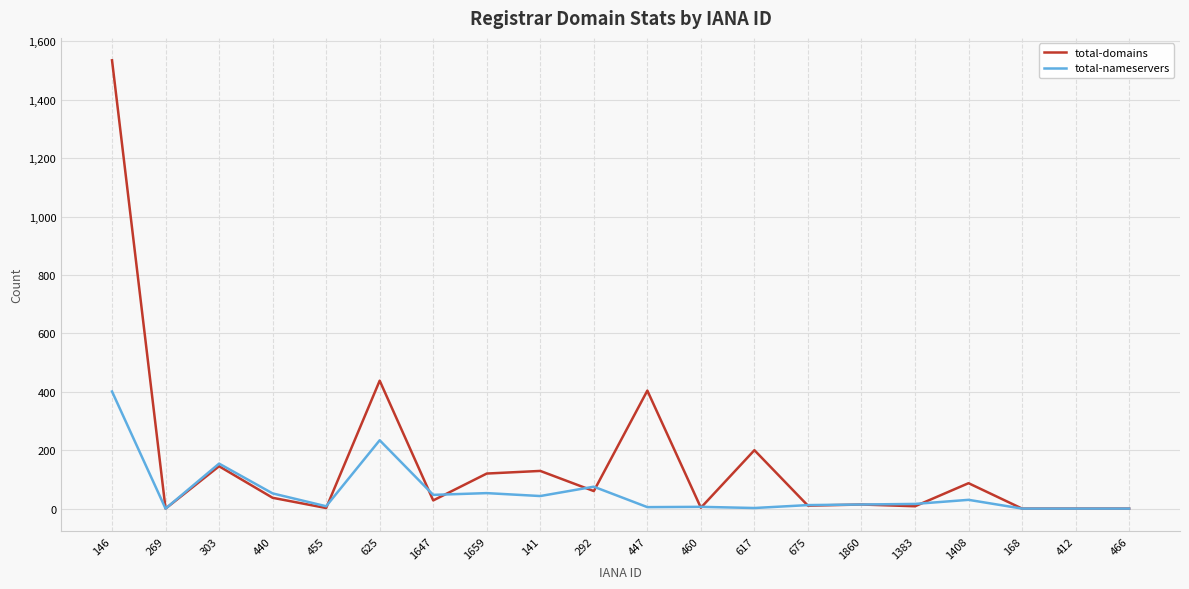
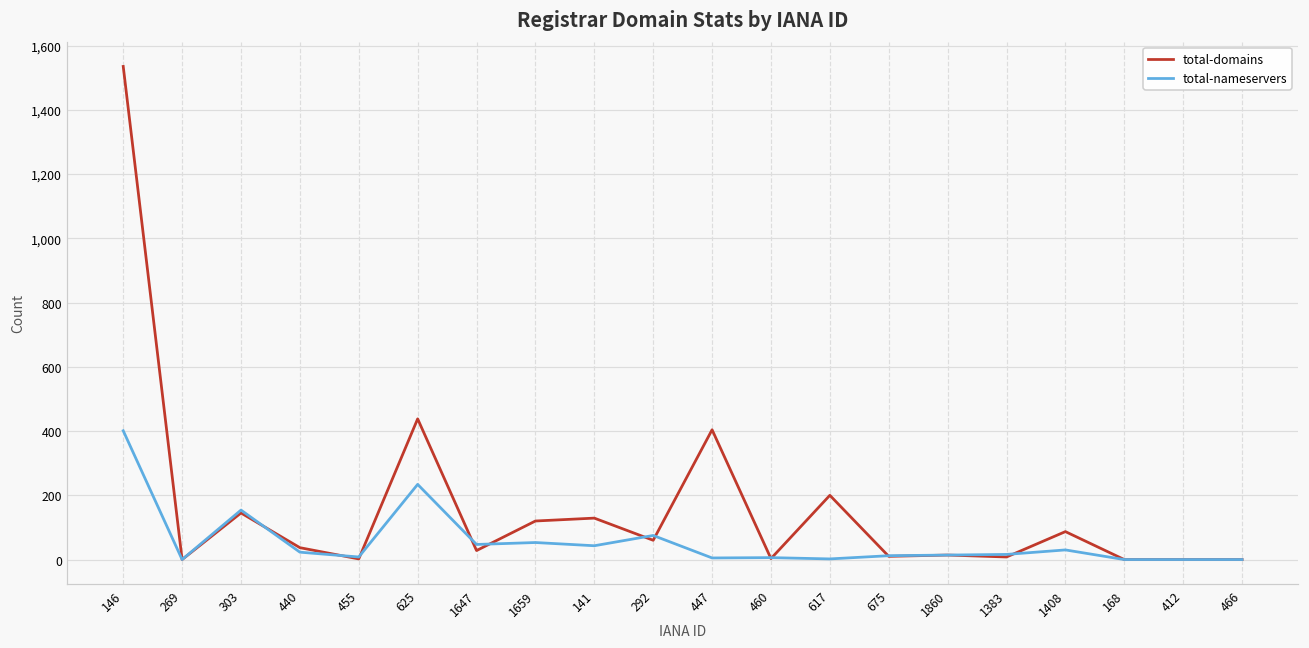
  {
    "total-domains": {
      "146": "1,540",
      "303": "150",
      "440": "40",
      "625": "440",
      "1647": "30",
      "1659": "120",
      "141": "130",
      "292": "60",
      "447": "400",
      "617": "200",
      "1408": "90"
    },
    "total-nameservers": {
      "146": "400",
      "303": "150",
-     "440": "50",
+     "440": "20",
      "625": "230",
      "1647": "50",
      "1659": "50",
      "141": "40",
      "292": "80",
      "447": "10",
      "617": "0",
      "1408": "30"
    }
  }
